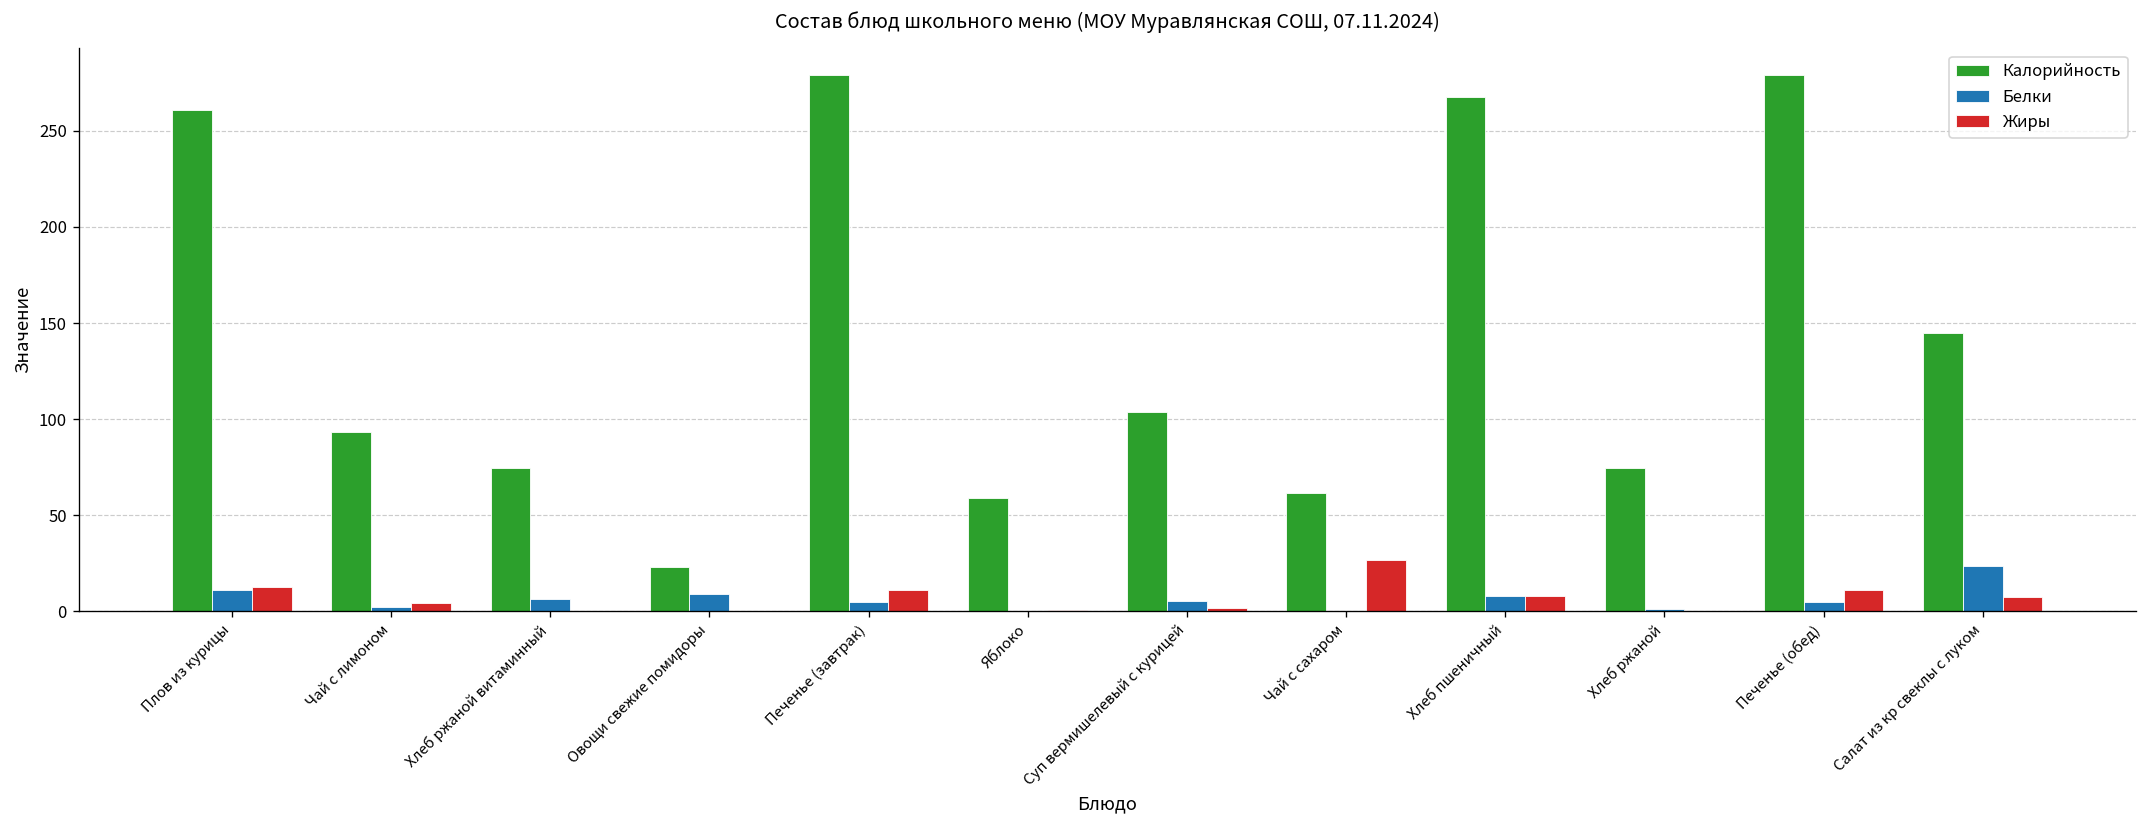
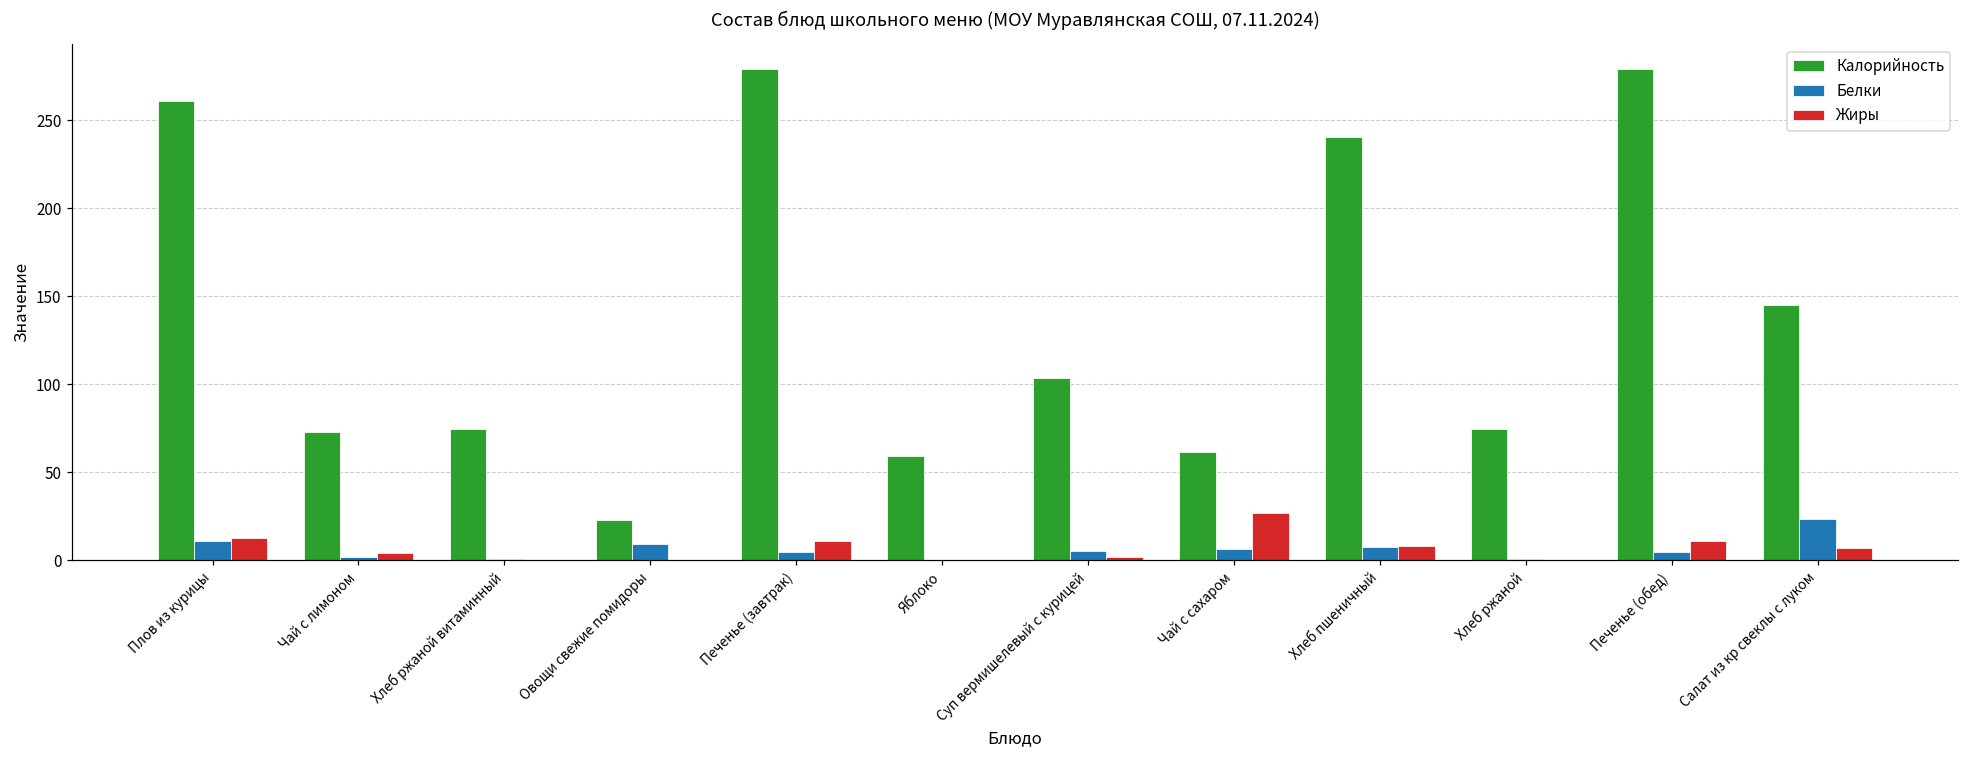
  {
    "Калорийность": {
      "Плов из курицы": 261,
-     "Чай с лимоном": 93,
+     "Чай с лимоном": 73,
      "Хлеб ржаной витаминный": 74,
      "Овощи свежие помидоры": 23,
      "Печенье (завтрак)": 279,
      "Яблоко": 59,
      "Суп вермишелевый с курицей": 103,
      "Чай с сахаром": 62,
-     "Хлеб пшеничный": 268,
+     "Хлеб пшеничный": 241,
      "Хлеб ржаной": 74,
      "Печенье (обед)": 279,
      "Салат из кр свеклы с луком": 145
    },
    "Белки": {
      "Плов из курицы": 11,
      "Чай с лимоном": 2,
-     "Хлеб ржаной витаминный": 6,
+     "Хлеб ржаной витаминный": 1,
      "Овощи свежие помидоры": 9,
      "Печенье (завтрак)": 5,
      "Суп вермишелевый с курицей": 5,
-     "Чай с сахаром": 0,
+     "Чай с сахаром": 6,
      "Хлеб пшеничный": 8,
      "Печенье (обед)": 5,
      "Салат из кр свеклы с луком": 23
    },
    "Жиры": {
      "Плов из курицы": 12,
      "Чай с лимоном": 4,
      "Печенье (завтрак)": 11,
      "Суп вермишелевый с курицей": 2,
      "Чай с сахаром": 27,
      "Хлеб пшеничный": 8,
      "Печенье (обед)": 11,
      "Салат из кр свеклы с луком": 7
    }
  }
